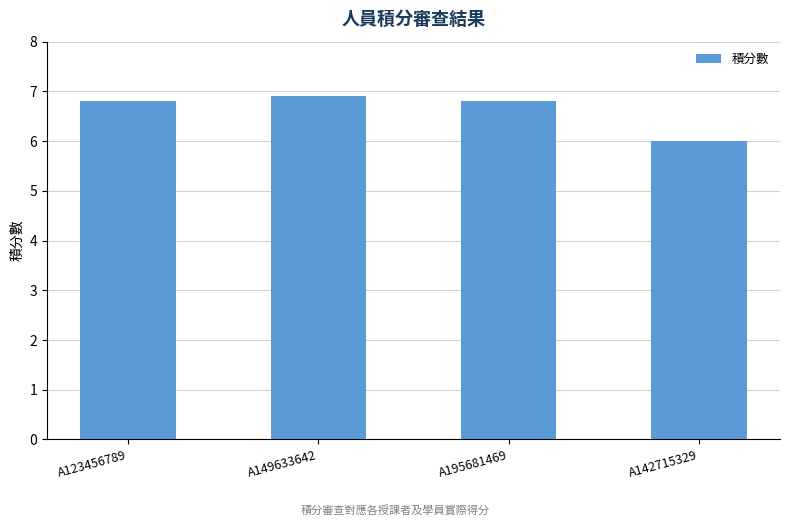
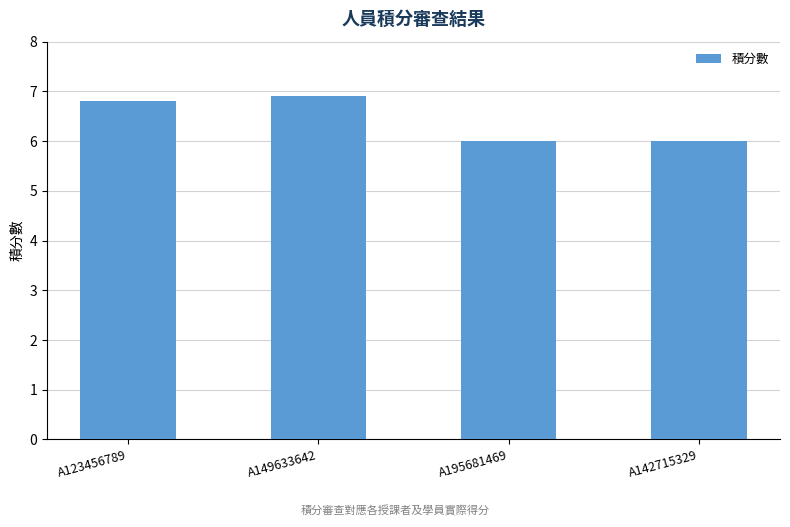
  {
    "A123456789": 6.8,
    "A149633642": 6.9,
-   "A195681469": 6.8,
+   "A195681469": 6.0,
    "A142715329": 6.0
  }
